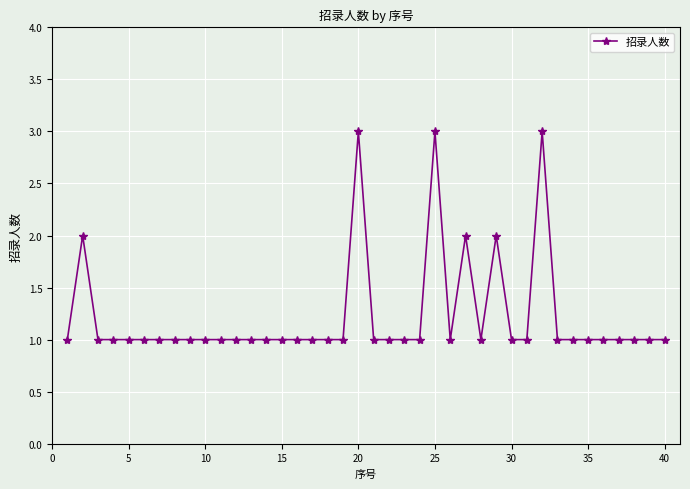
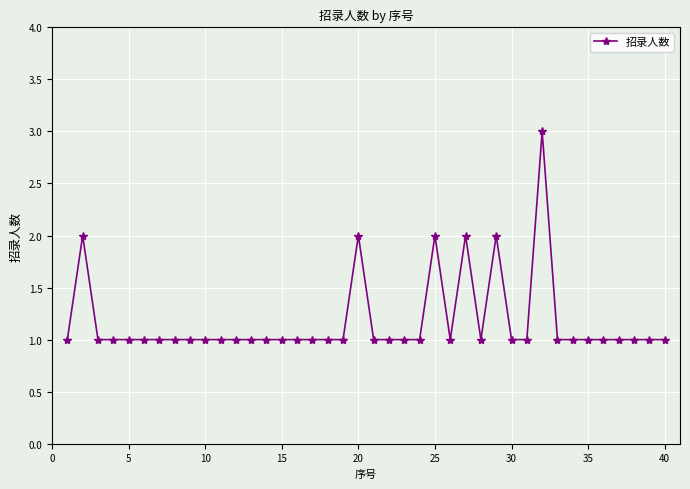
  {
    "5": 1,
    "10": 1,
    "15": 1,
-   "20": 3,
-   "25": 3,
+   "20": 2,
+   "25": 2,
    "30": 1,
    "35": 1,
    "40": 1
  }
